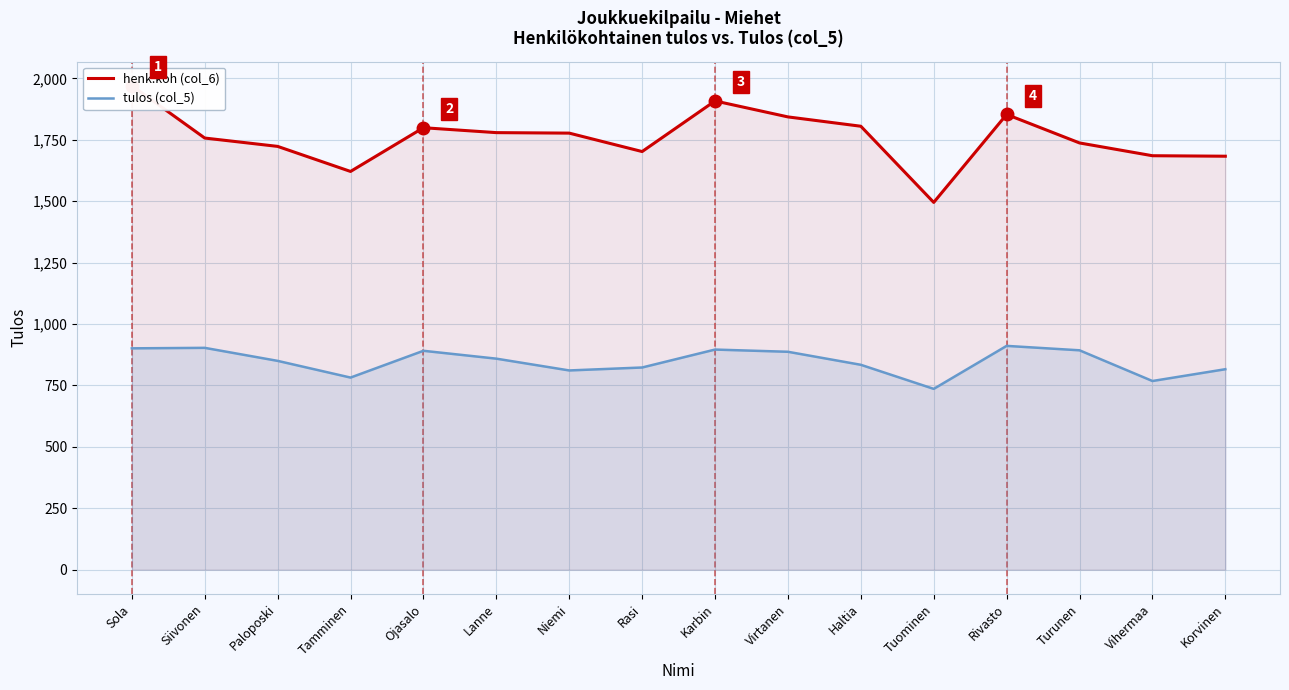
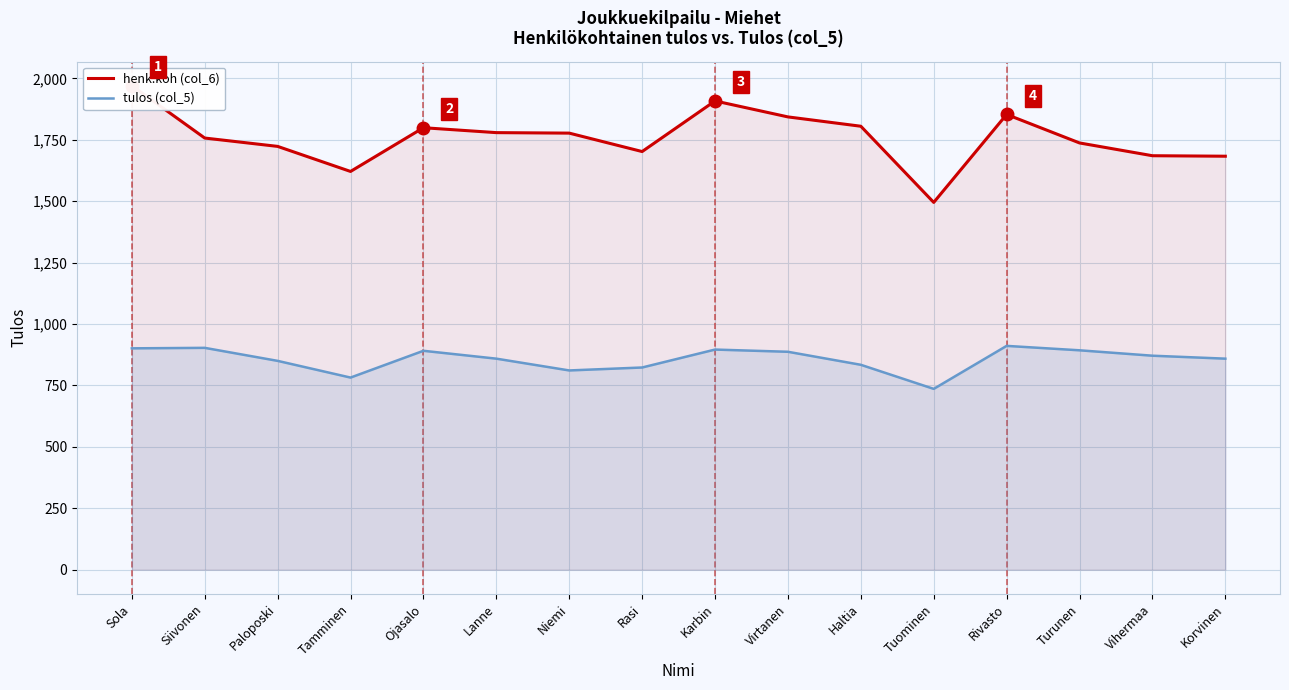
  {
    "tulos (col_5)": {
      "Sola": 900,
      "Siivonen": 900,
      "Paloposki": 850,
      "Tamminen": 780,
      "Ojasalo": 890,
      "Lanne": 860,
      "Niemi": 810,
      "Rasi": 820,
      "Karbin": 900,
      "Virtanen": 890,
      "Haltia": 830,
      "Tuominen": 740,
      "Rivasto": 910,
      "Turunen": 890,
-     "Vihermaa": 770,
-     "Korvinen": 820
+     "Vihermaa": 870,
+     "Korvinen": 860
    }
  }
